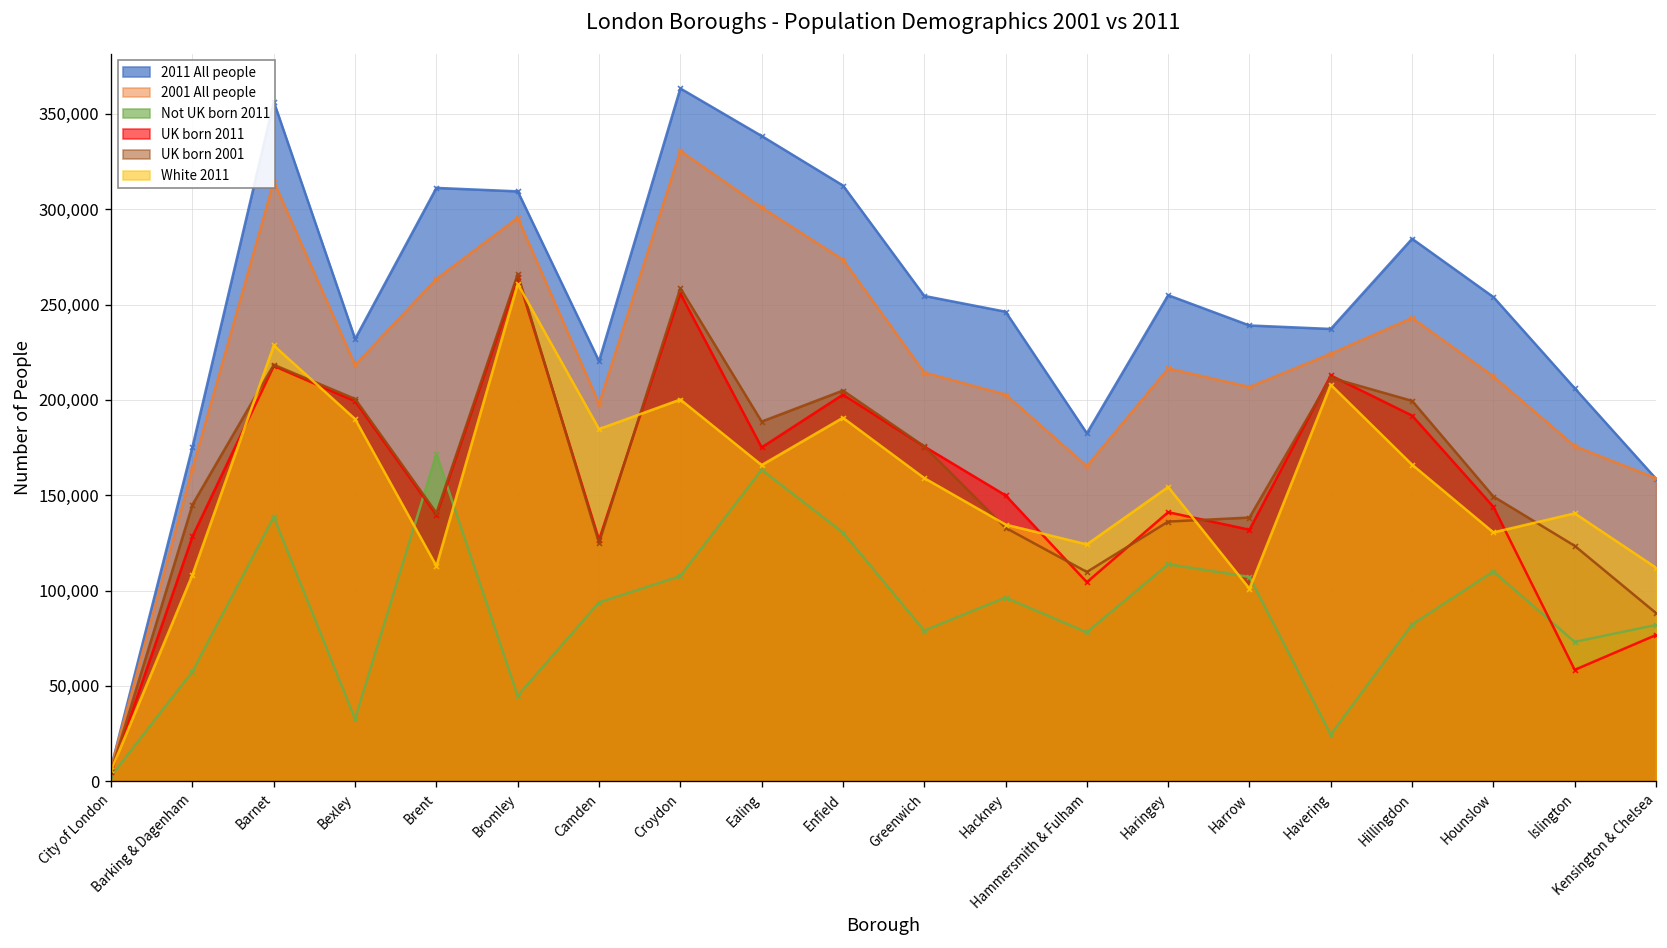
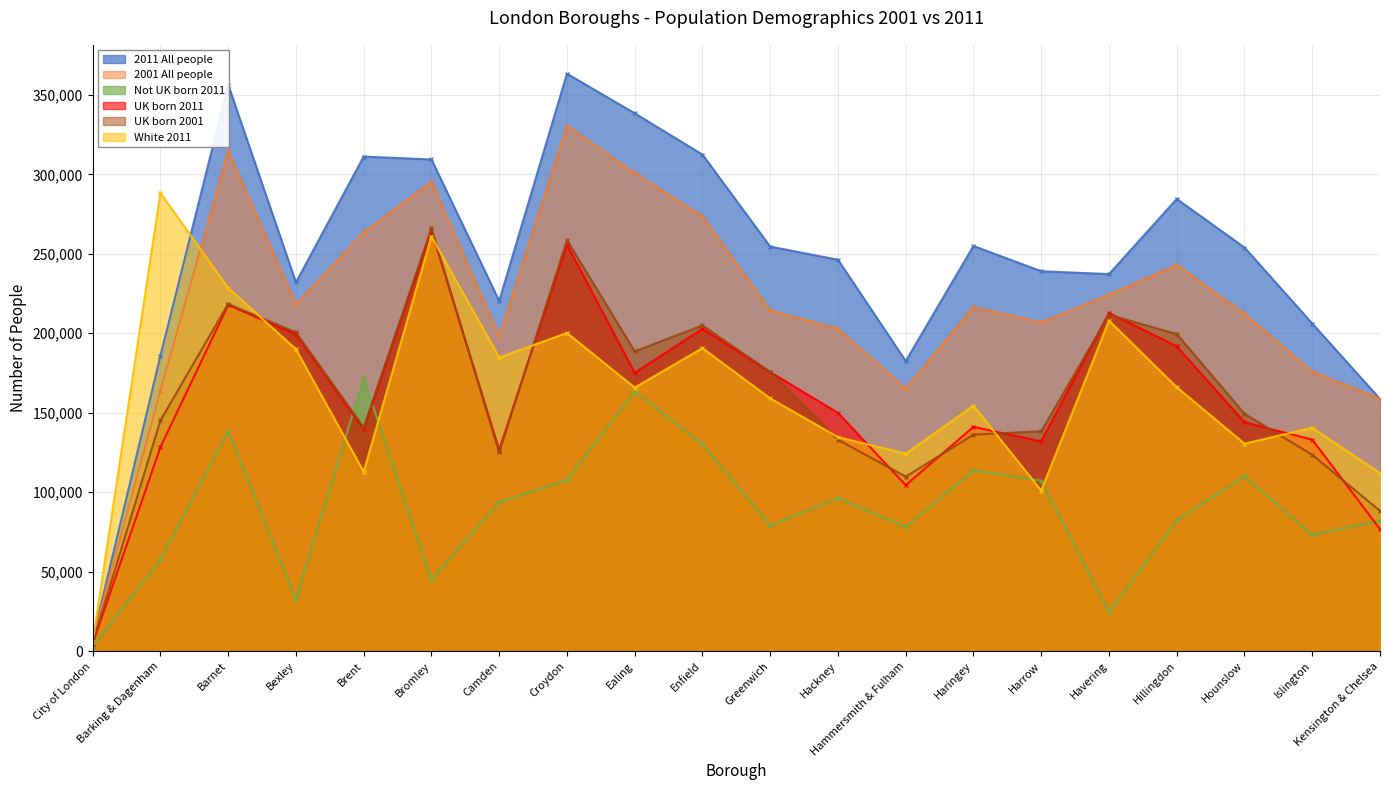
  {
    "2011 All people": {
-     "Barking & Dagenham": "175,000",
+     "Barking & Dagenham": "186,000",
      "Bexley": "232,000",
      "Brent": "311,000",
      "Bromley": "309,000",
      "Camden": "220,000",
      "Croydon": "363,000",
      "Ealing": "338,000",
      "Enfield": "312,000",
      "Greenwich": "255,000",
      "Hackney": "246,000",
      "Hammersmith & Fulham": "182,000",
      "Haringey": "255,000",
      "Harrow": "239,000",
      "Havering": "237,000",
      "Hillingdon": "285,000",
      "Hounslow": "254,000",
      "Islington": "206,000"
    },
    "2001 All people": {
      "Barking & Dagenham": "164,000",
      "Barnet": "315,000",
      "Bexley": "218,000",
      "Brent": "263,000",
      "Bromley": "296,000",
      "Camden": "198,000",
      "Croydon": "331,000",
      "Ealing": "301,000",
      "Enfield": "274,000",
      "Greenwich": "214,000",
      "Hackney": "203,000",
      "Hammersmith & Fulham": "165,000",
      "Haringey": "217,000",
      "Harrow": "207,000",
      "Havering": "224,000",
      "Hillingdon": "243,000",
      "Hounslow": "212,000",
      "Islington": "176,000"
    },
    "Not UK born 2011": {
      "City of London": "3,000",
      "Barking & Dagenham": "58,000",
      "Barnet": "139,000",
      "Bexley": "33,000",
      "Brent": "172,000",
      "Bromley": "45,000",
      "Camden": "94,000",
      "Croydon": "108,000",
      "Ealing": "163,000",
      "Enfield": "130,000",
      "Greenwich": "79,000",
      "Hackney": "96,000",
      "Hammersmith & Fulham": "78,000",
      "Haringey": "114,000",
      "Harrow": "107,000",
      "Havering": "24,000",
      "Hillingdon": "82,000",
      "Hounslow": "110,000",
      "Islington": "73,000",
      "Kensington & Chelsea": "82,000"
    },
    "UK born 2011": {
      "Barking & Dagenham": "128,000",
      "Croydon": "256,000",
      "Ealing": "175,000",
      "Enfield": "203,000",
      "Hackney": "150,000",
      "Hammersmith & Fulham": "104,000",
      "Haringey": "141,000",
      "Harrow": "132,000",
      "Hillingdon": "192,000",
      "Hounslow": "144,000",
-     "Islington": "58,000",
+     "Islington": "133,000",
      "Kensington & Chelsea": "77,000"
    },
    "UK born 2001": {
      "Barking & Dagenham": "145,000",
      "Croydon": "259,000",
      "Ealing": "189,000",
      "Enfield": "205,000",
      "Hackney": "133,000",
      "Hammersmith & Fulham": "110,000",
      "Haringey": "136,000",
      "Harrow": "138,000",
      "Hillingdon": "200,000",
      "Hounslow": "149,000",
      "Islington": "123,000",
      "Kensington & Chelsea": "88,000"
    },
    "White 2011": {
-     "Barking & Dagenham": "108,000",
+     "Barking & Dagenham": "288,000",
      "Barnet": "229,000",
      "Bexley": "190,000",
      "Brent": "113,000",
      "Bromley": "261,000",
      "Camden": "185,000",
      "Croydon": "200,000",
      "Ealing": "166,000",
      "Enfield": "191,000",
      "Greenwich": "159,000",
      "Hackney": "135,000",
      "Hammersmith & Fulham": "124,000",
      "Haringey": "154,000",
      "Harrow": "101,000",
      "Havering": "208,000",
      "Hillingdon": "166,000",
      "Hounslow": "131,000",
      "Islington": "141,000",
      "Kensington & Chelsea": "112,000"
    }
  }
